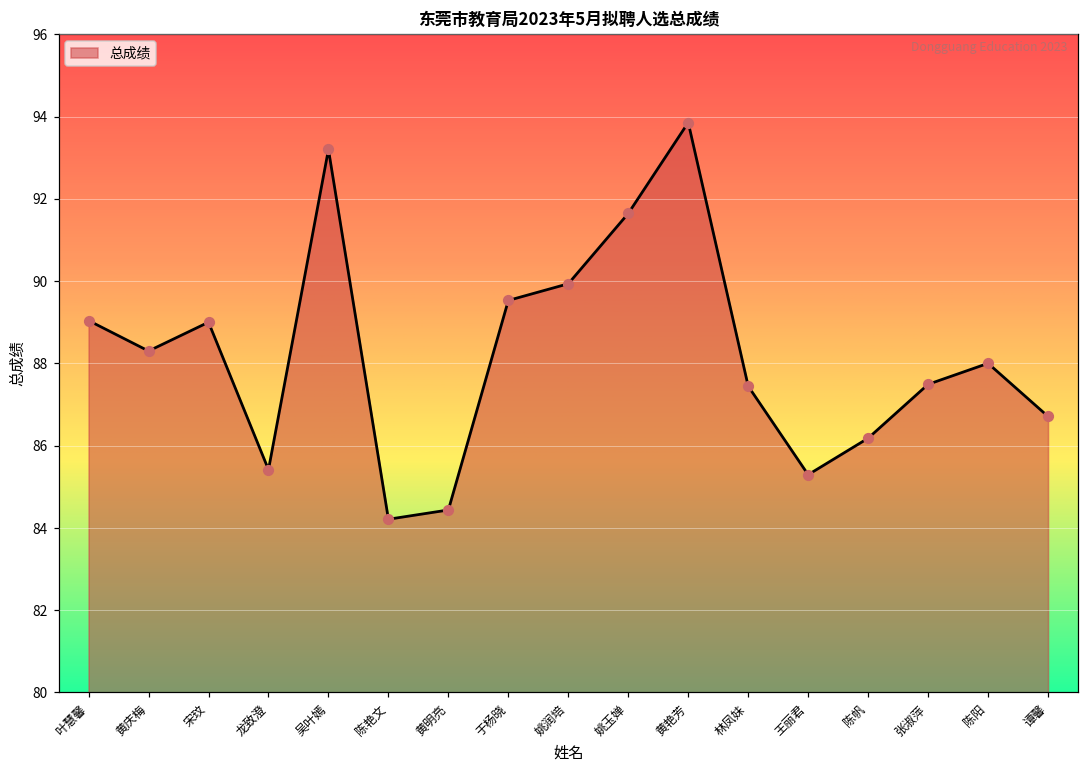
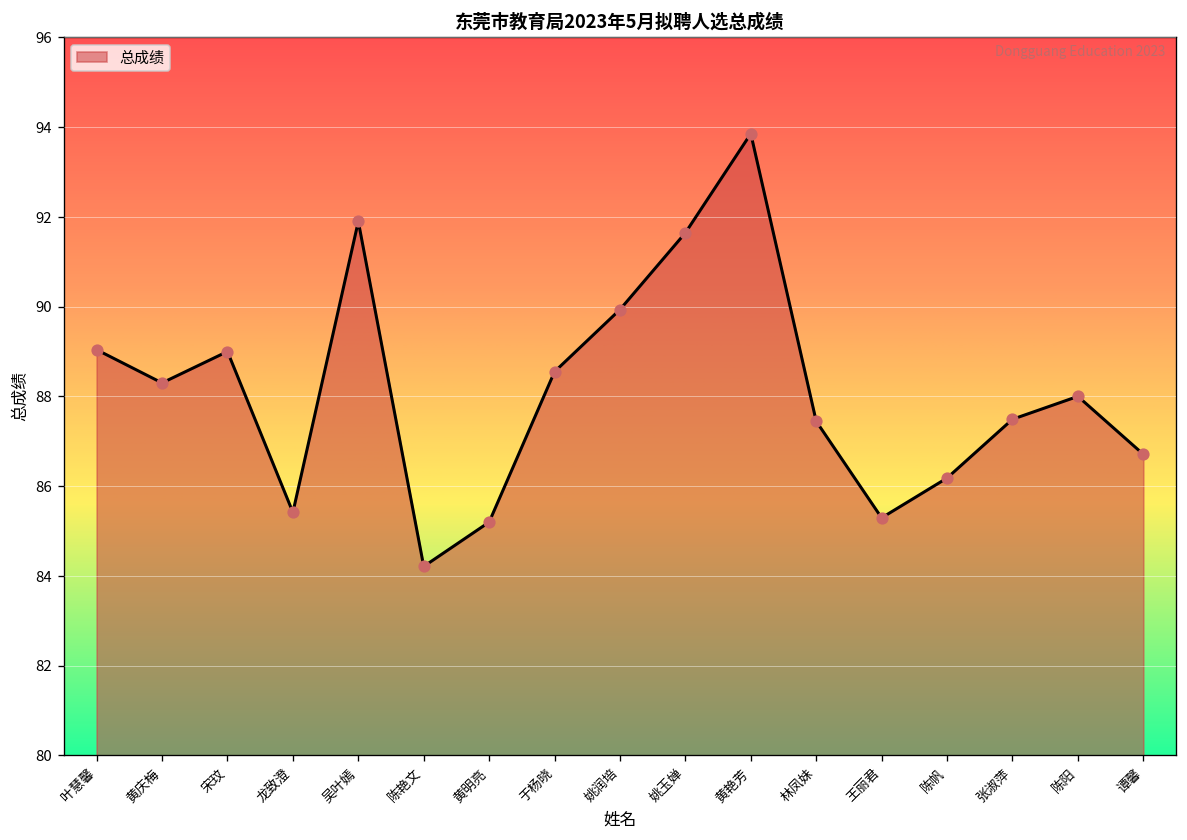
  {
    "叶慧馨": 89.0,
    "黄庆梅": 88.3,
    "宋玟": 89.0,
    "龙致澄": 85.4,
-   "吴叶嫣": 93.2,
+   "吴叶嫣": 91.9,
    "陈艳文": 84.2,
-   "黄明亮": 84.4,
-   "于杨晓": 89.5,
+   "黄明亮": 85.2,
+   "于杨晓": 88.6,
    "姚润培": 89.9,
    "姚玉婵": 91.6,
    "黄艳芳": 93.9,
    "林凤妹": 87.4,
    "王丽君": 85.3,
    "陈帆": 86.2,
    "张淑萍": 87.5,
    "陈阳": 88.0,
    "谭馨": 86.7
  }
